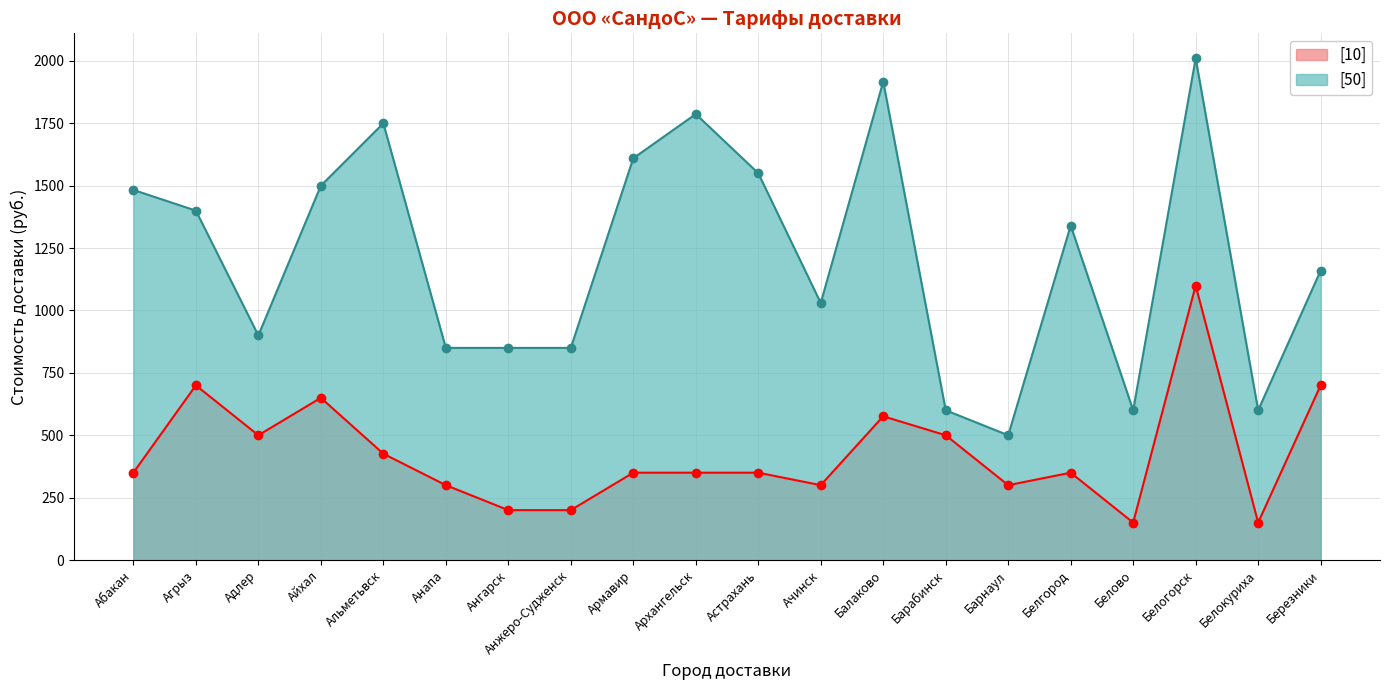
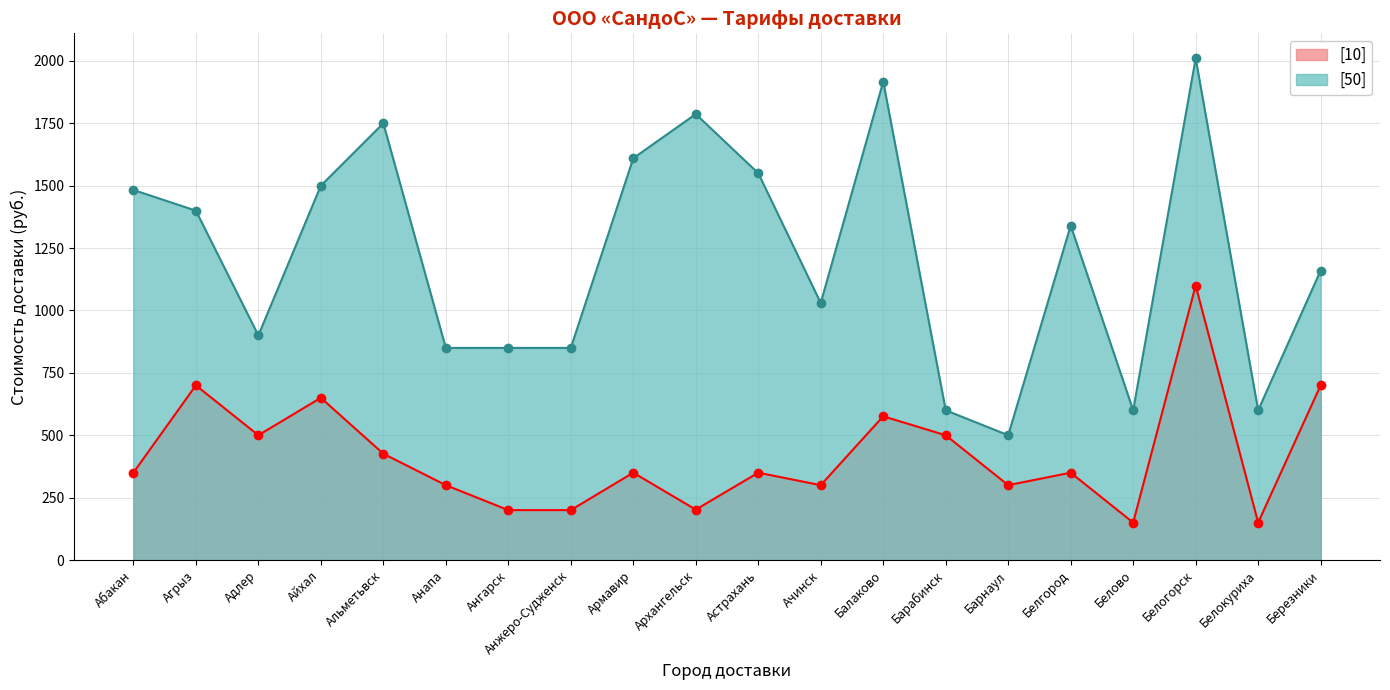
  {
    "[10]": {
      "Абакан": 350,
      "Агрыз": 700,
      "Адлер": 500,
      "Айхал": 650,
      "Альметьвск": 430,
      "Анапа": 300,
      "Ангарск": 200,
      "Анжеро-Судженск": 200,
      "Армавир": 350,
-     "Архангельск": 350,
+     "Архангельск": 200,
      "Астрахань": 350,
      "Ачинск": 300,
      "Балаково": 580,
      "Барабинск": 500,
      "Барнаул": 300,
      "Белгород": 350,
      "Белово": 150,
      "Белогорск": 1100,
      "Белокуриха": 150,
      "Березники": 700
    },
    "[50]": {
      "Абакан": 1480,
      "Агрыз": 1400,
      "Адлер": 900,
      "Айхал": 1500,
      "Альметьвск": 1750,
      "Анапа": 850,
      "Ангарск": 850,
      "Анжеро-Судженск": 850,
      "Армавир": 1610,
      "Архангельск": 1790,
      "Астрахань": 1550,
      "Ачинск": 1030,
      "Балаково": 1920,
      "Барабинск": 600,
      "Барнаул": 500,
      "Белгород": 1340,
      "Белово": 600,
      "Белогорск": 2010,
      "Белокуриха": 600,
      "Березники": 1160
    }
  }
